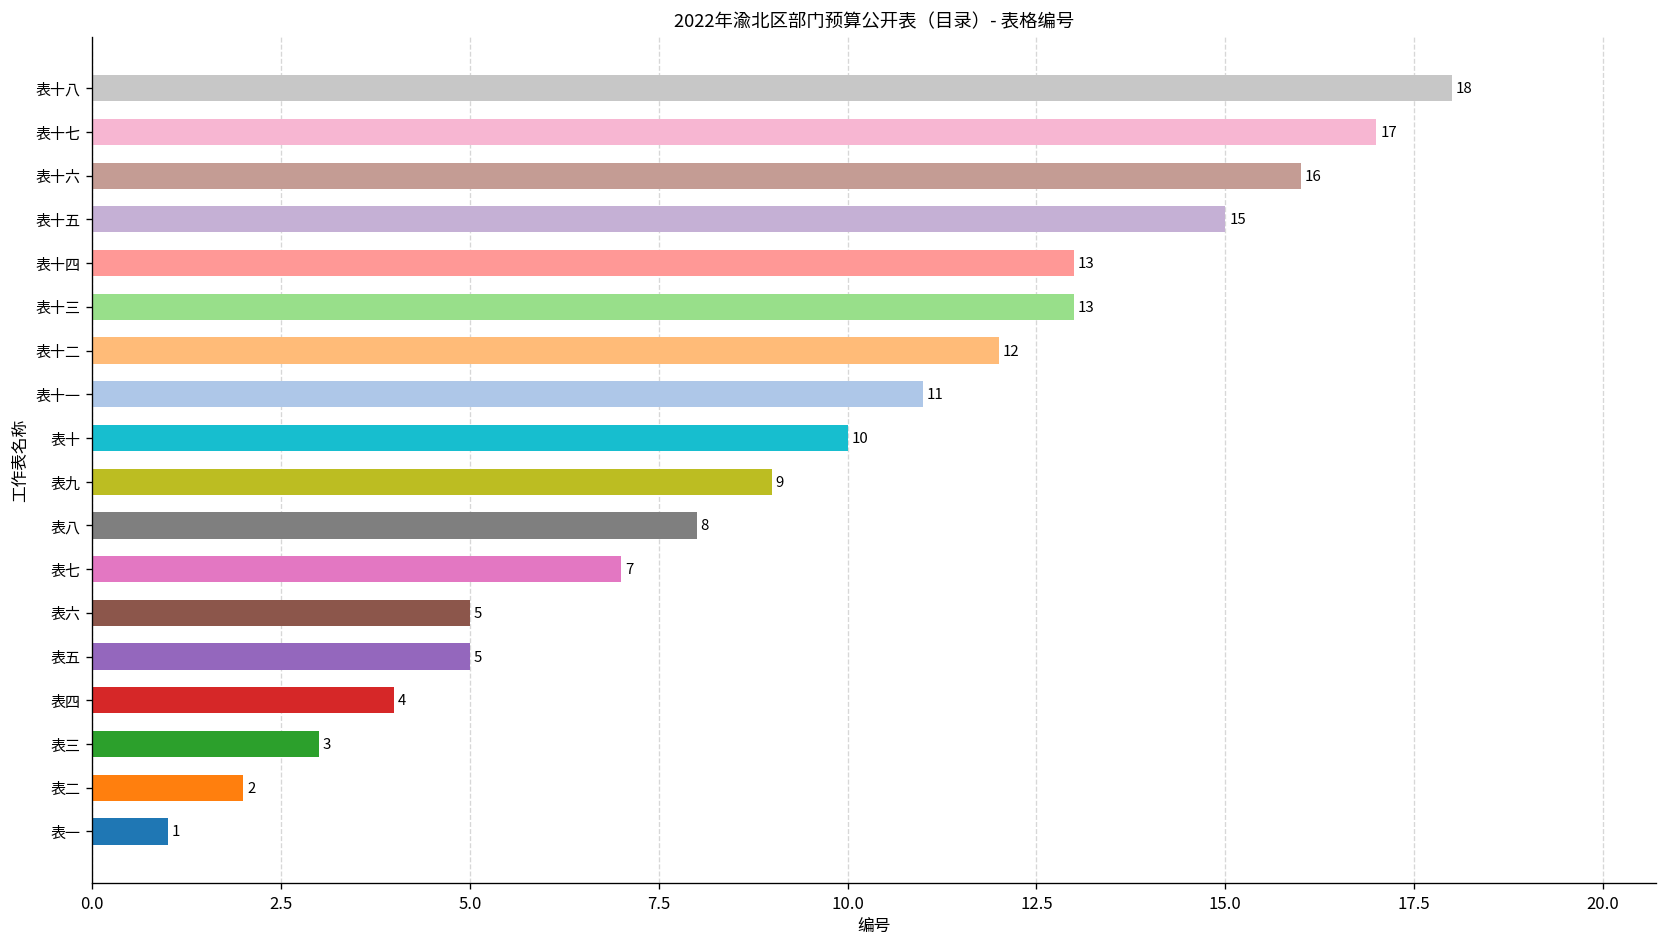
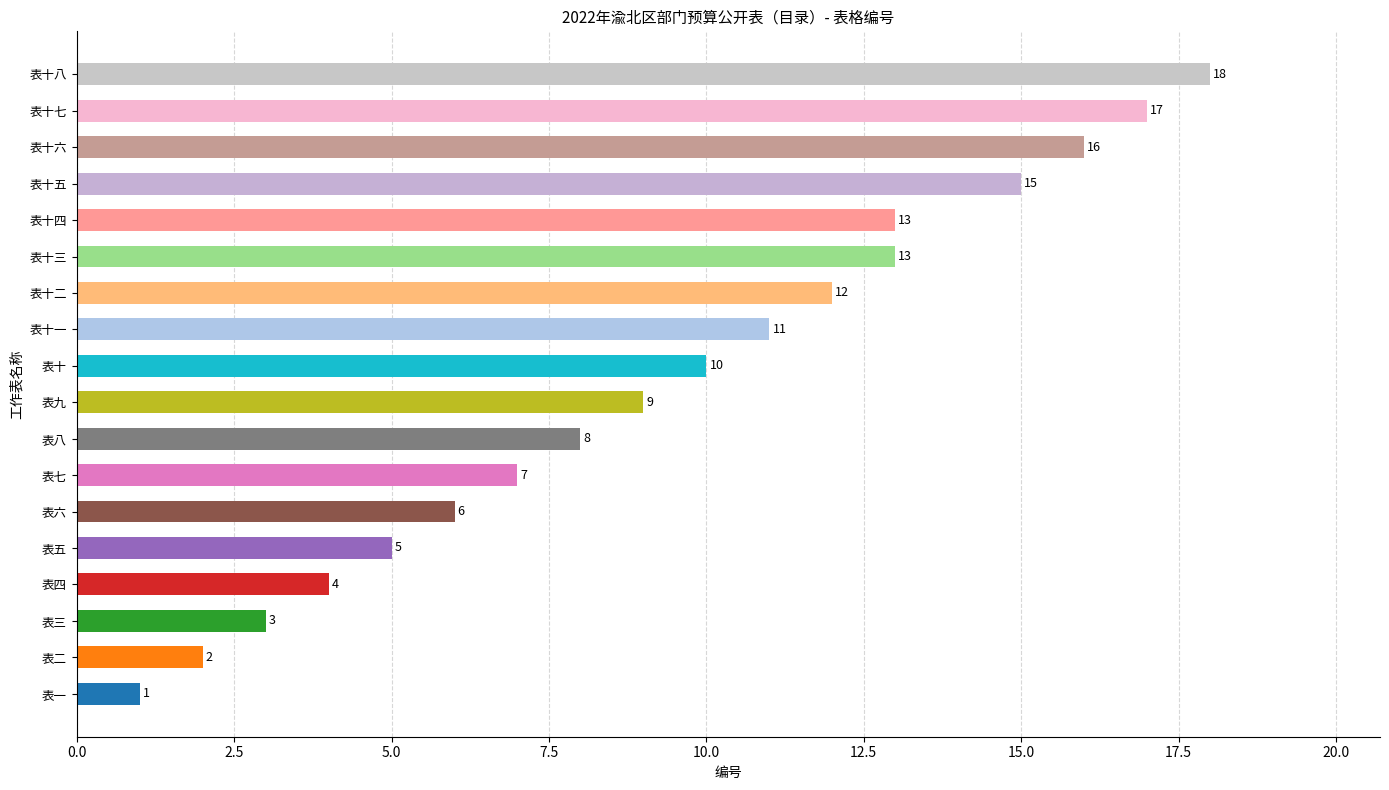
  {
    "表十八": 18,
    "表十七": 17,
    "表十六": 16,
    "表十五": 15,
    "表十四": 13,
    "表十三": 13,
    "表十二": 12,
    "表十一": 11,
    "表十": 10,
    "表九": 9,
    "表八": 8,
    "表七": 7,
-   "表六": 5,
+   "表六": 6,
    "表五": 5,
    "表四": 4,
    "表三": 3,
    "表二": 2,
    "表一": 1
  }
